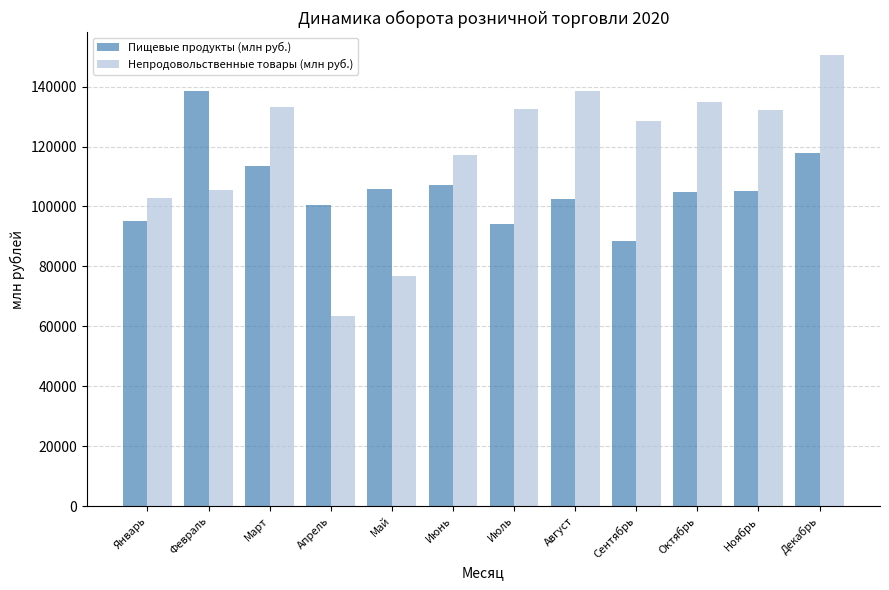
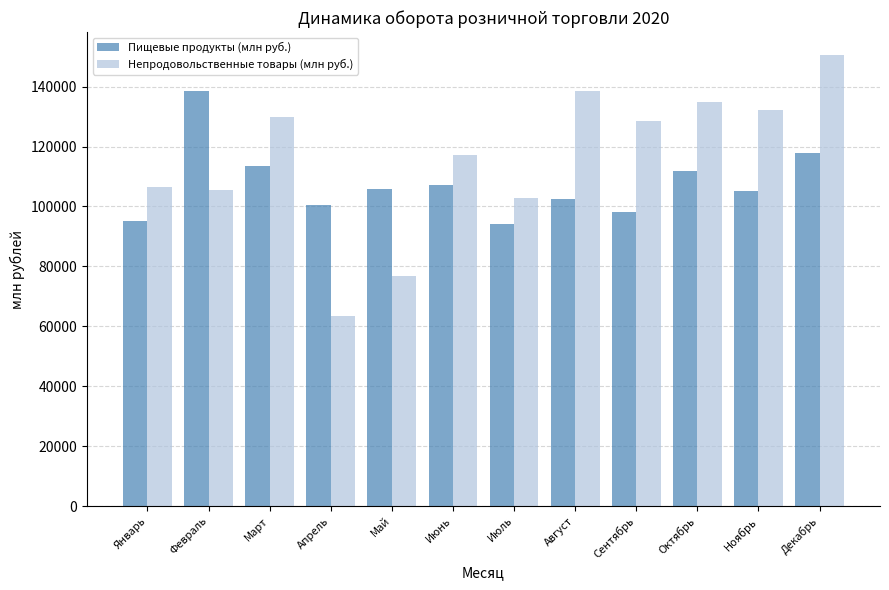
  {
    "Пищевые продукты (млн руб.)": {
      "Январь": 95000,
      "Февраль": 138000,
      "Март": 114000,
      "Апрель": 101000,
      "Май": 106000,
      "Июнь": 107000,
      "Июль": 94000,
      "Август": 102000,
-     "Сентябрь": 88000,
-     "Октябрь": 105000,
+     "Сентябрь": 98000,
+     "Октябрь": 112000,
      "Ноябрь": 105000,
      "Декабрь": 118000
    },
    "Непродовольственные товары (млн руб.)": {
-     "Январь": 103000,
+     "Январь": 107000,
      "Февраль": 106000,
-     "Март": 133000,
+     "Март": 130000,
      "Апрель": 63000,
      "Май": 77000,
      "Июнь": 117000,
-     "Июль": 133000,
+     "Июль": 103000,
      "Август": 139000,
      "Сентябрь": 128000,
      "Октябрь": 135000,
      "Ноябрь": 132000,
      "Декабрь": 151000
    }
  }
